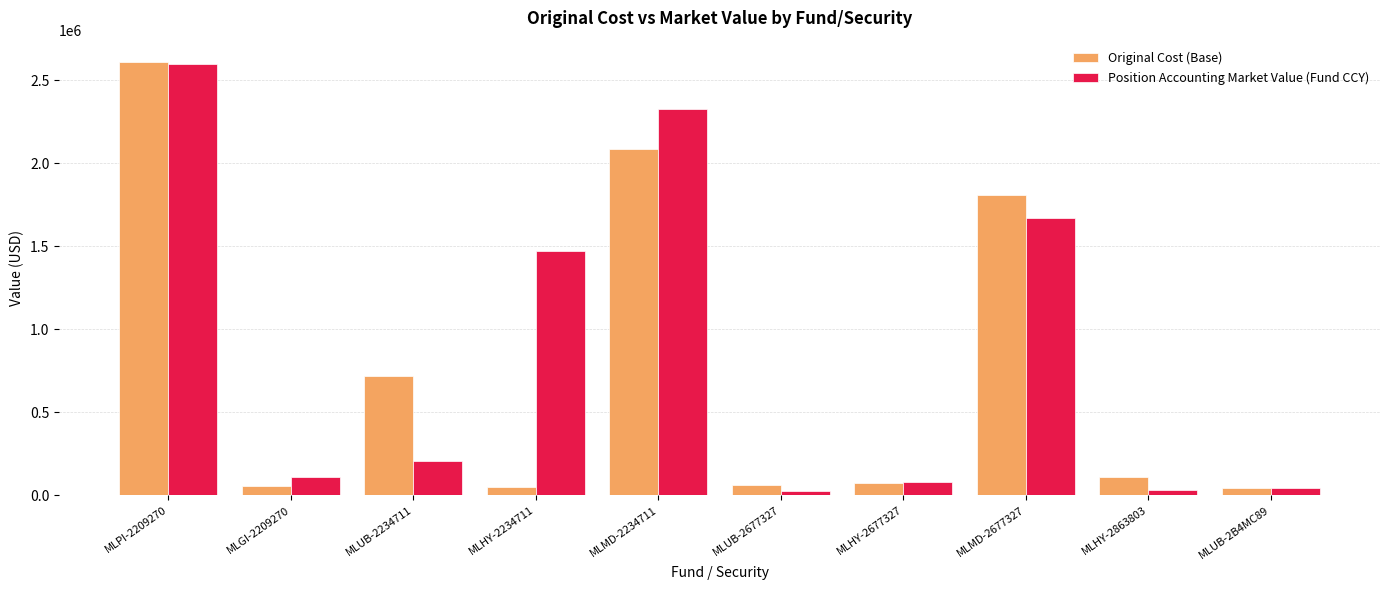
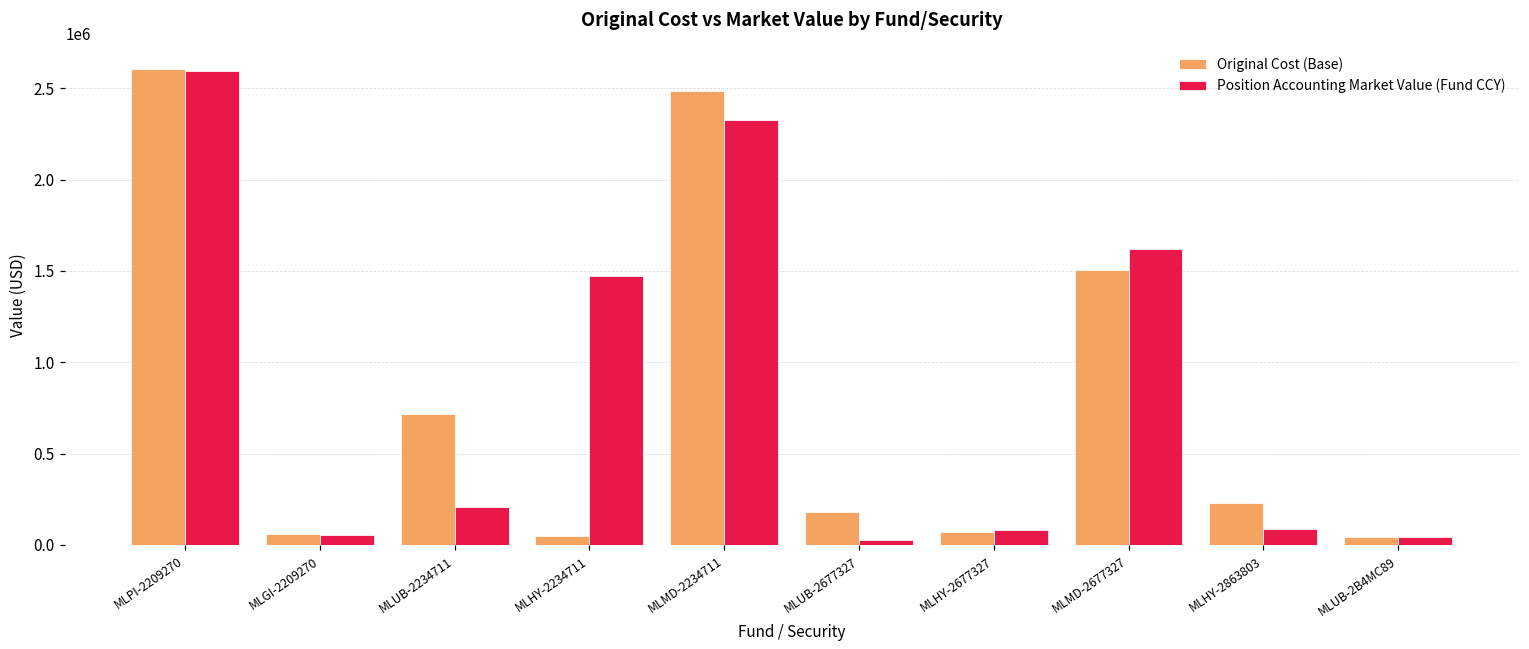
  {
    "Original Cost (Base)": {
      "MLPI-2209270": 2610000,
      "MLGI-2209270": 60000,
      "MLUB-2234711": 720000,
      "MLHY-2234711": 50000,
-     "MLMD-2234711": 2090000,
-     "MLUB-2677327": 60000,
+     "MLMD-2234711": 2480000,
+     "MLUB-2677327": 180000,
      "MLHY-2677327": 70000,
-     "MLMD-2677327": 1810000,
-     "MLHY-2863803": 110000,
+     "MLMD-2677327": 1510000,
+     "MLHY-2863803": 230000,
      "MLUB-2B4MC89": 40000
    },
    "Position Accounting Market Value (Fund CCY)": {
      "MLPI-2209270": 2600000,
-     "MLGI-2209270": 110000,
+     "MLGI-2209270": 50000,
      "MLUB-2234711": 210000,
      "MLHY-2234711": 1470000,
      "MLMD-2234711": 2330000,
      "MLUB-2677327": 30000,
      "MLHY-2677327": 80000,
-     "MLMD-2677327": 1670000,
-     "MLHY-2863803": 30000,
+     "MLMD-2677327": 1620000,
+     "MLHY-2863803": 90000,
      "MLUB-2B4MC89": 40000
    }
  }
